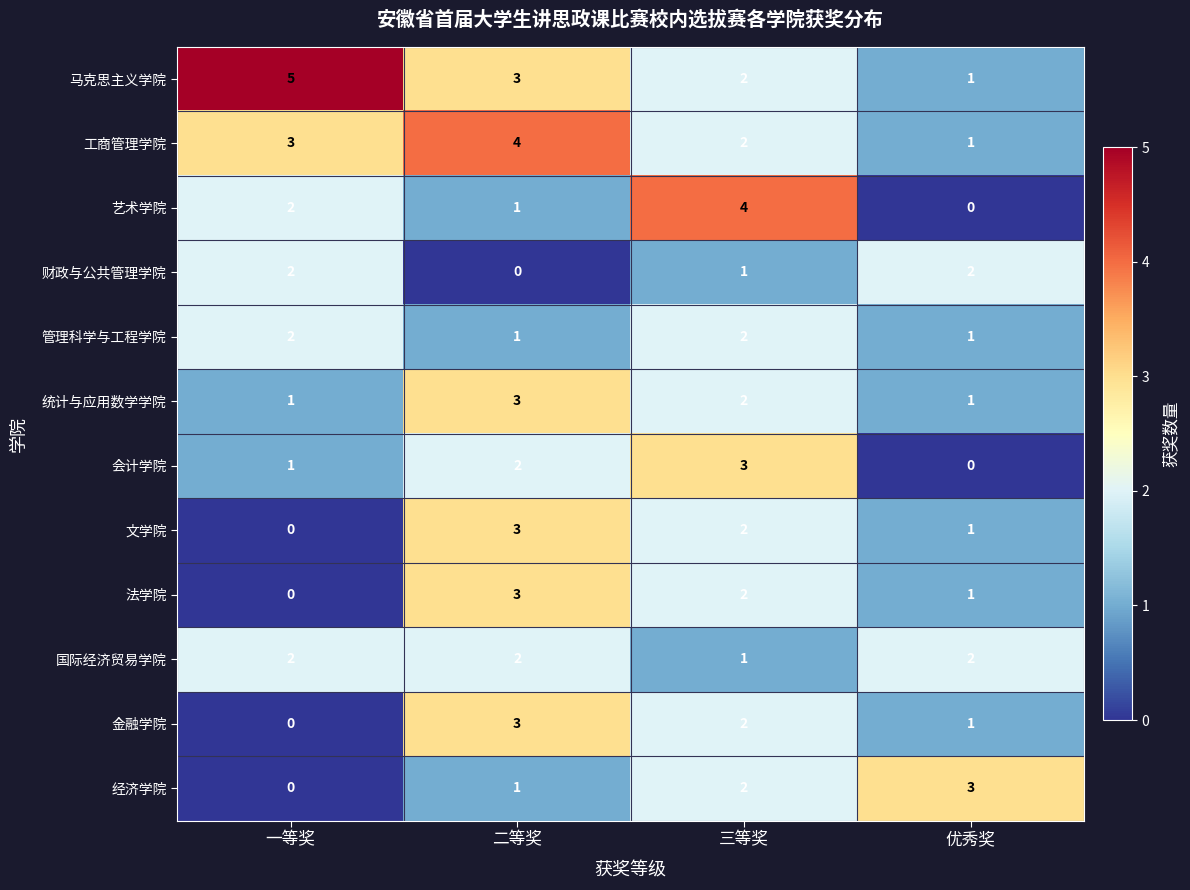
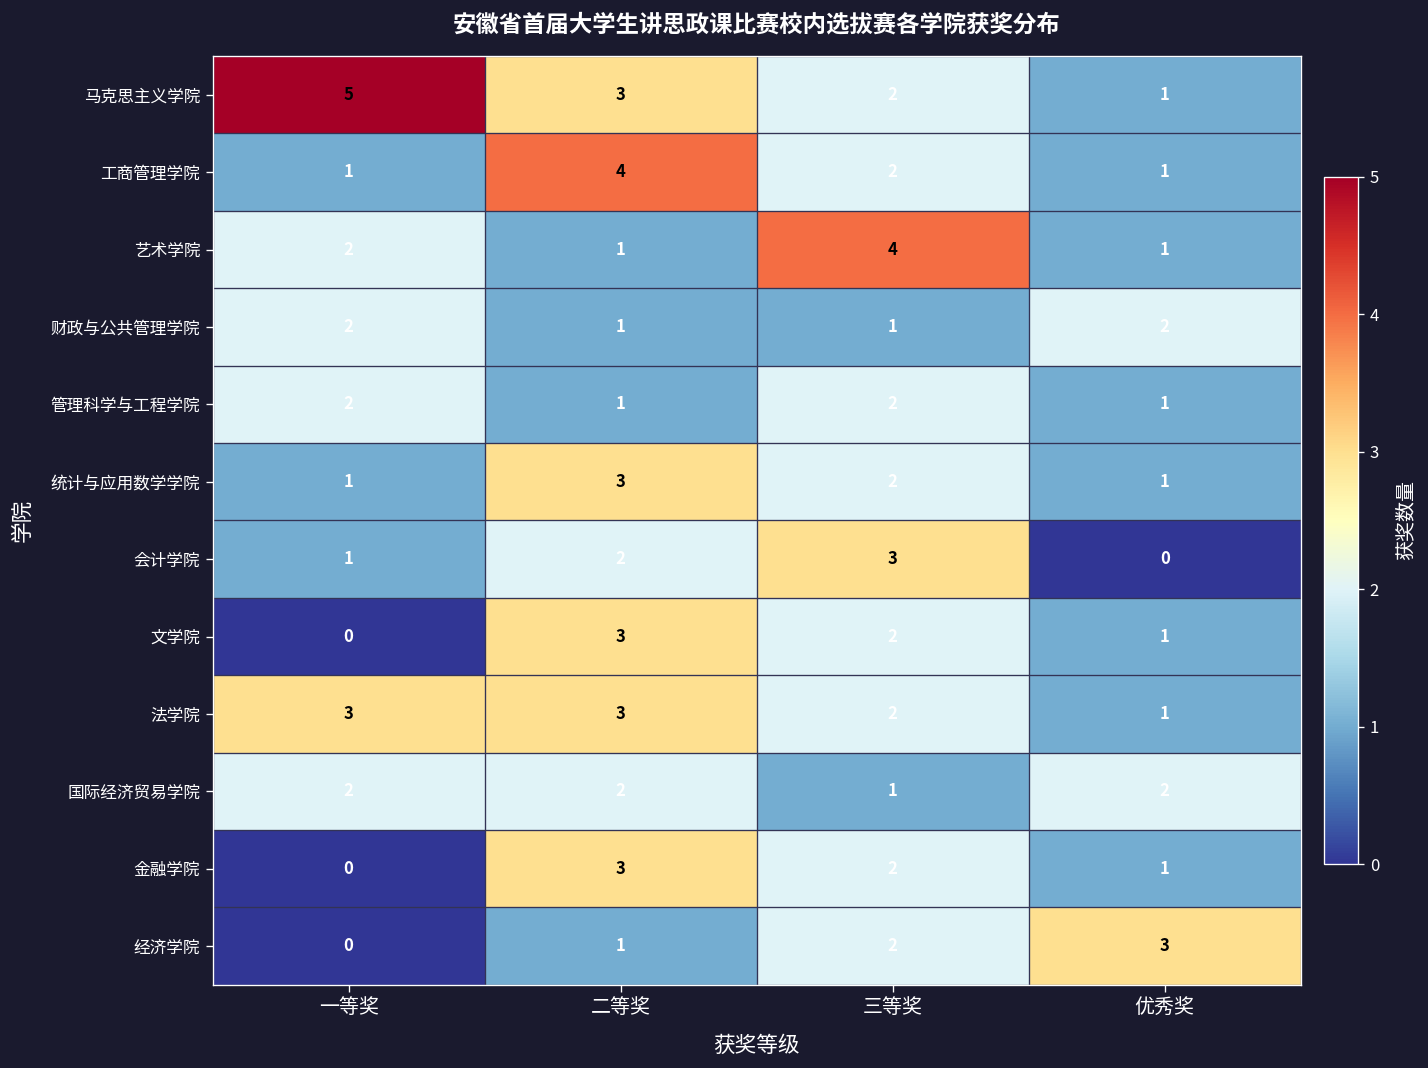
  {
    "马克思主义学院": {
      "一等奖": 5,
      "二等奖": 3,
      "优秀奖": 1
    },
    "工商管理学院": {
-     "一等奖": 3,
+     "一等奖": 1,
      "二等奖": 4,
      "优秀奖": 1
    },
    "艺术学院": {
      "二等奖": 1,
      "三等奖": 4,
-     "优秀奖": 0
+     "优秀奖": 1
    },
    "财政与公共管理学院": {
-     "二等奖": 0,
+     "二等奖": 1,
      "三等奖": 1
    },
    "管理科学与工程学院": {
      "二等奖": 1,
      "优秀奖": 1
    },
    "统计与应用数学学院": {
      "一等奖": 1,
      "二等奖": 3,
      "优秀奖": 1
    },
    "会计学院": {
      "一等奖": 1,
      "三等奖": 3,
      "优秀奖": 0
    },
    "文学院": {
      "一等奖": 0,
      "二等奖": 3,
      "优秀奖": 1
    },
    "法学院": {
-     "一等奖": 0,
+     "一等奖": 3,
      "二等奖": 3,
      "优秀奖": 1
    },
    "国际经济贸易学院": {
      "三等奖": 1
    },
    "金融学院": {
      "一等奖": 0,
      "二等奖": 3,
      "优秀奖": 1
    },
    "经济学院": {
      "一等奖": 0,
      "二等奖": 1,
      "优秀奖": 3
    }
  }
